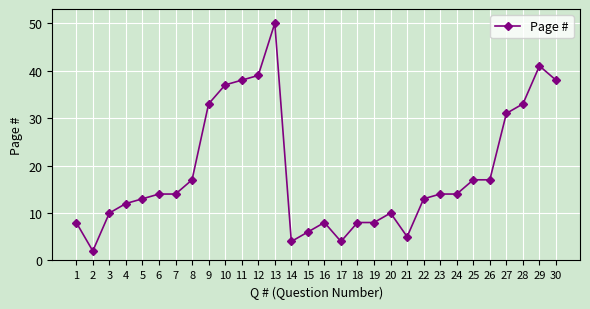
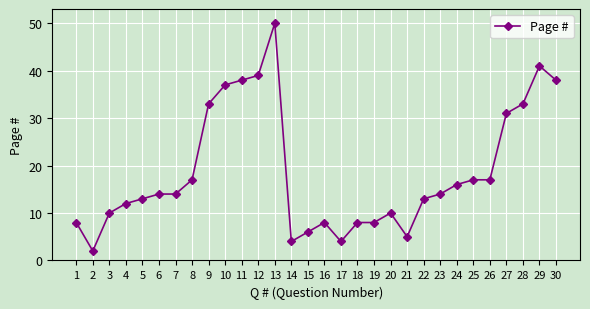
  {
    "1": 8,
    "2": 2,
    "3": 10,
    "4": 12,
    "5": 13,
    "6": 14,
    "7": 14,
    "8": 17,
    "9": 33,
    "10": 37,
    "11": 38,
    "12": 39,
    "13": 50,
    "14": 4,
    "15": 6,
    "16": 8,
    "17": 4,
    "18": 8,
    "19": 8,
    "20": 10,
    "21": 5,
    "22": 13,
    "23": 14,
-   "24": 14,
+   "24": 16,
    "25": 17,
    "26": 17,
    "27": 31,
    "28": 33,
    "29": 41,
    "30": 38
  }
